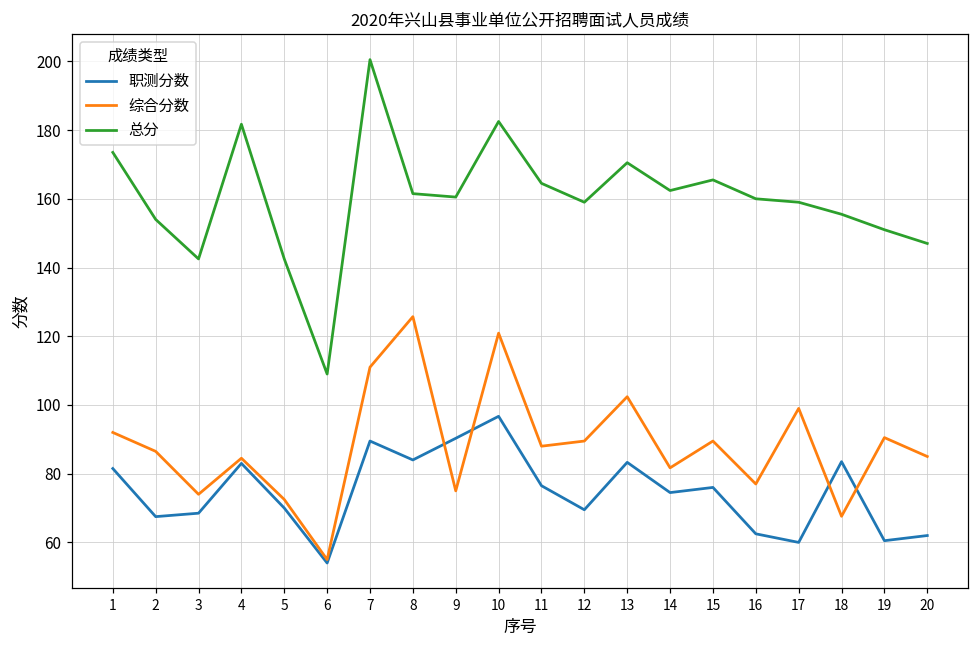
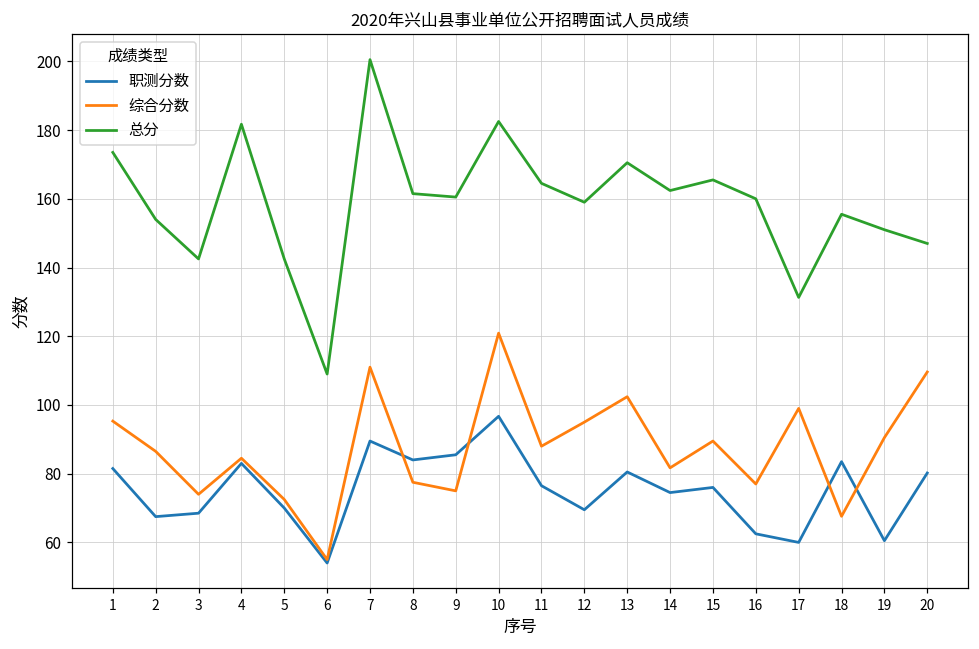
  {
    "职测分数": {
      "1": 82,
      "2": 68,
      "3": 69,
      "4": 83,
      "5": 70,
      "6": 54,
      "7": 90,
      "8": 84,
-     "9": 90,
+     "9": 86,
      "10": 97,
      "11": 77,
      "12": 70,
-     "13": 83,
+     "13": 81,
      "14": 75,
      "15": 76,
      "16": 63,
      "17": 60,
      "18": 84,
      "19": 61,
-     "20": 62
+     "20": 80
    },
    "综合分数": {
-     "1": 92,
+     "1": 95,
      "2": 87,
      "3": 74,
      "4": 85,
      "5": 73,
      "6": 55,
      "7": 111,
-     "8": 126,
+     "8": 78,
      "9": 75,
      "10": 121,
      "11": 88,
-     "12": 90,
+     "12": 95,
      "13": 102,
      "14": 82,
      "15": 90,
      "16": 77,
      "17": 99,
      "18": 68,
      "19": 91,
-     "20": 85
+     "20": 110
    },
    "总分": {
      "1": 174,
      "2": 154,
      "3": 143,
      "4": 182,
      "5": 143,
      "6": 109,
      "7": 201,
      "8": 162,
      "9": 161,
      "10": 183,
      "11": 165,
      "12": 159,
      "13": 171,
      "14": 162,
      "15": 166,
      "16": 160,
-     "17": 159,
+     "17": 131,
      "18": 156,
      "19": 151,
      "20": 147
    }
  }
